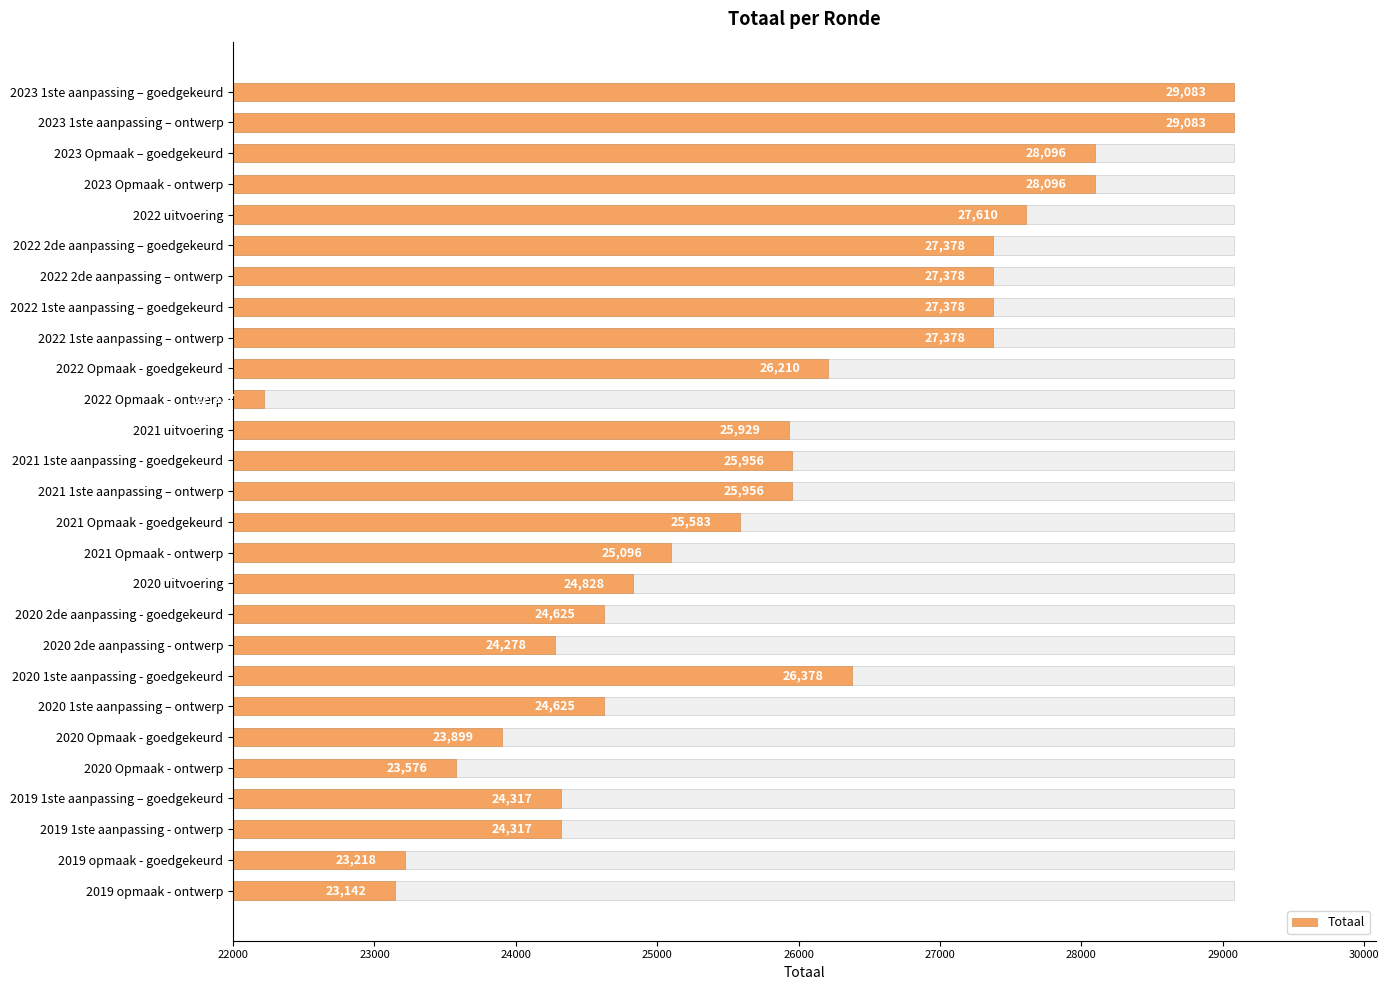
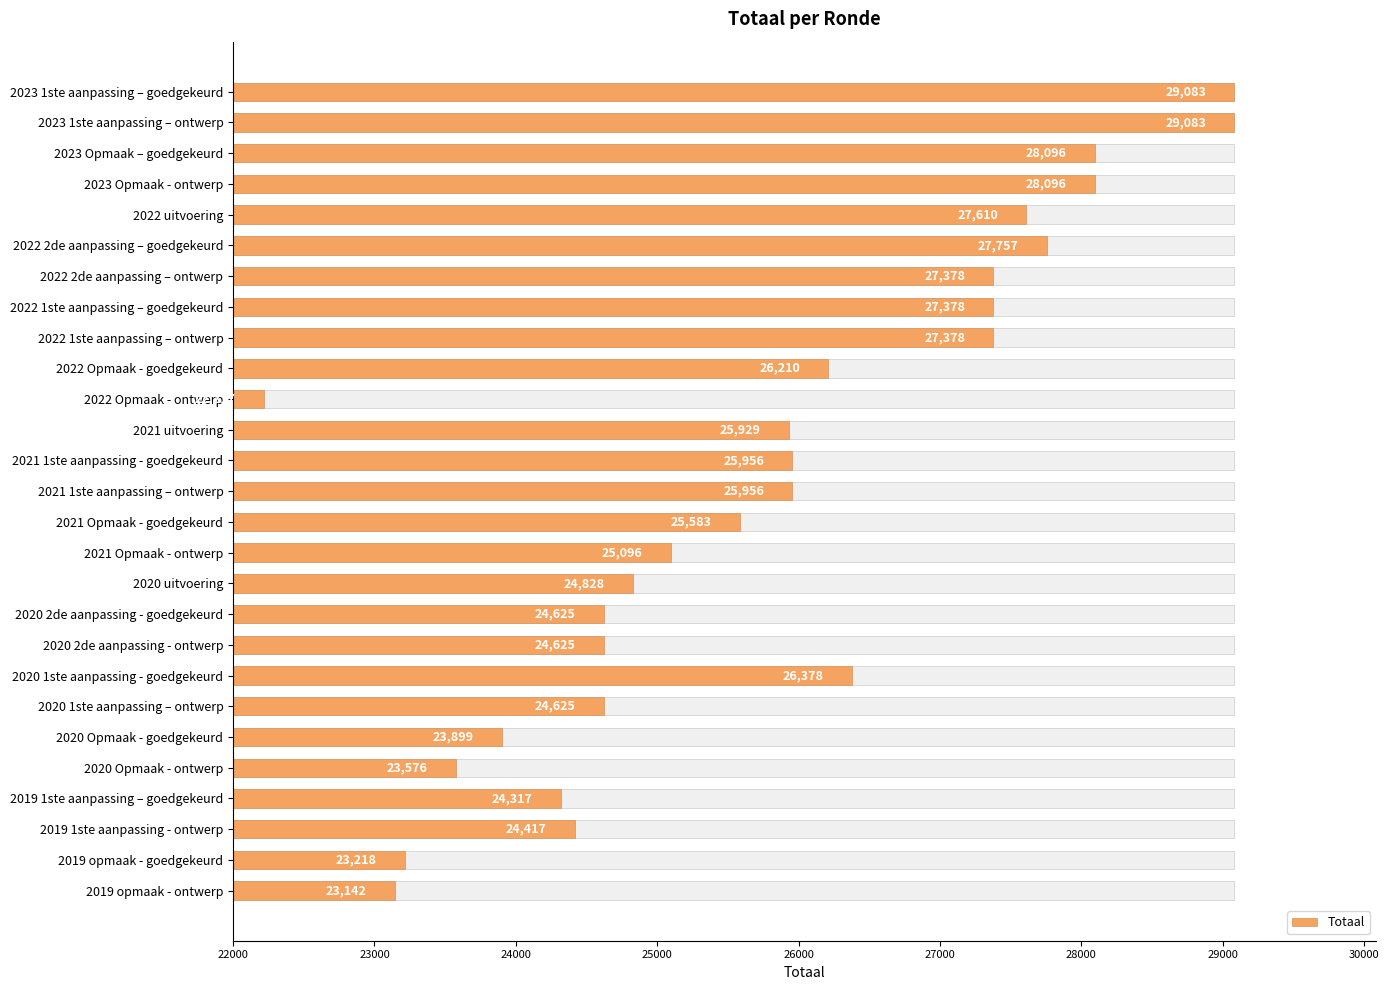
  {
    "Totaal": {
      "2023 1ste aanpassing – goedgekeurd": "29,083",
      "2023 1ste aanpassing – ontwerp": "29,083",
-     "2022 2de aanpassing – goedgekeurd": "27,378",
-     "2020 2de aanpassing - ontwerp": "24,278",
-     "2019 1ste aanpassing - ontwerp": "24,317"
+     "2022 2de aanpassing – goedgekeurd": "27,757",
+     "2020 2de aanpassing - ontwerp": "24,625",
+     "2019 1ste aanpassing - ontwerp": "24,417"
    }
  }
